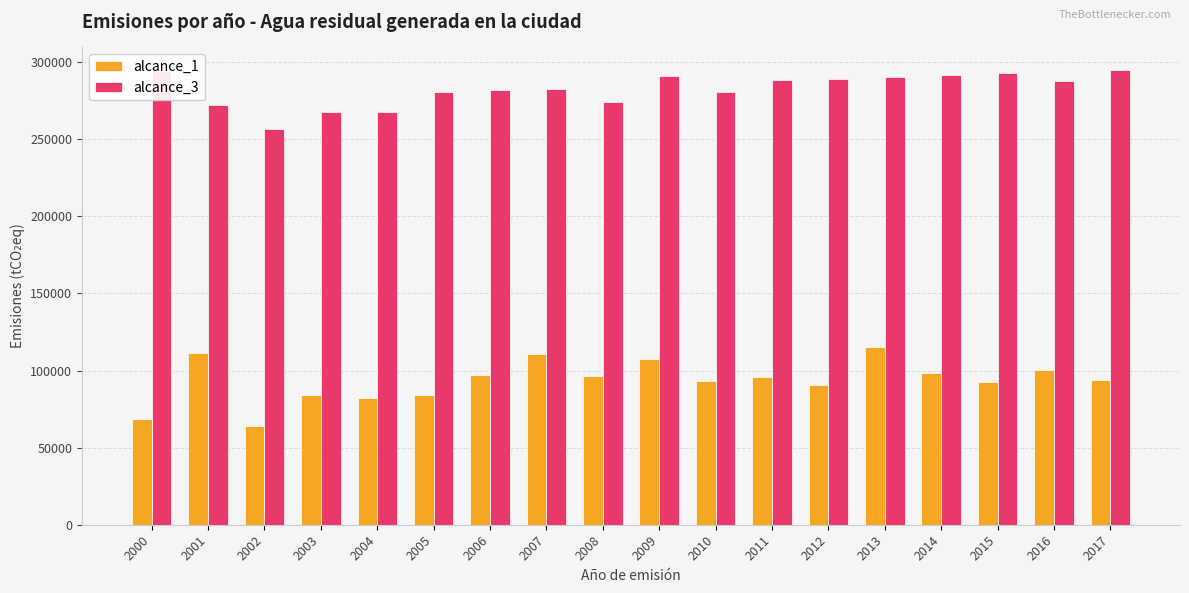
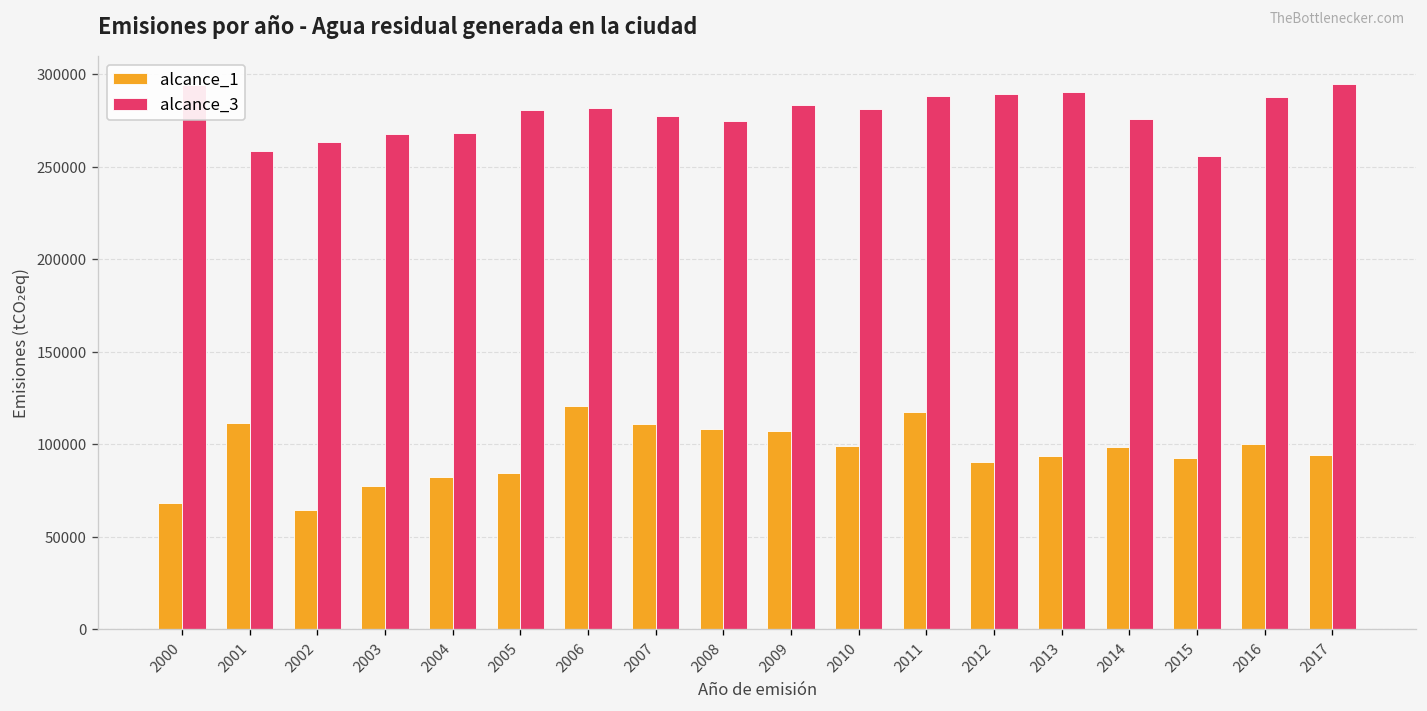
  {
    "alcance_1": {
      "2000": 68000,
      "2001": 111000,
      "2002": 64000,
-     "2003": 84000,
+     "2003": 77000,
      "2004": 82000,
      "2005": 84000,
-     "2006": 97000,
+     "2006": 120000,
      "2007": 111000,
-     "2008": 96000,
+     "2008": 108000,
      "2009": 107000,
-     "2010": 93000,
-     "2011": 96000,
+     "2010": 99000,
+     "2011": 117000,
      "2012": 90000,
-     "2013": 115000,
+     "2013": 94000,
      "2014": 98000,
      "2015": 93000,
      "2016": 100000,
      "2017": 94000
    },
    "alcance_3": {
-     "2001": 272000,
-     "2002": 257000,
+     "2001": 259000,
+     "2002": 263000,
      "2003": 268000,
      "2004": 268000,
      "2005": 280000,
      "2006": 282000,
-     "2007": 283000,
+     "2007": 277000,
      "2008": 274000,
-     "2009": 291000,
+     "2009": 283000,
      "2010": 281000,
      "2011": 288000,
      "2012": 289000,
      "2013": 290000,
-     "2014": 292000,
-     "2015": 293000,
+     "2014": 276000,
+     "2015": 256000,
      "2016": 288000,
      "2017": 295000
    }
  }
